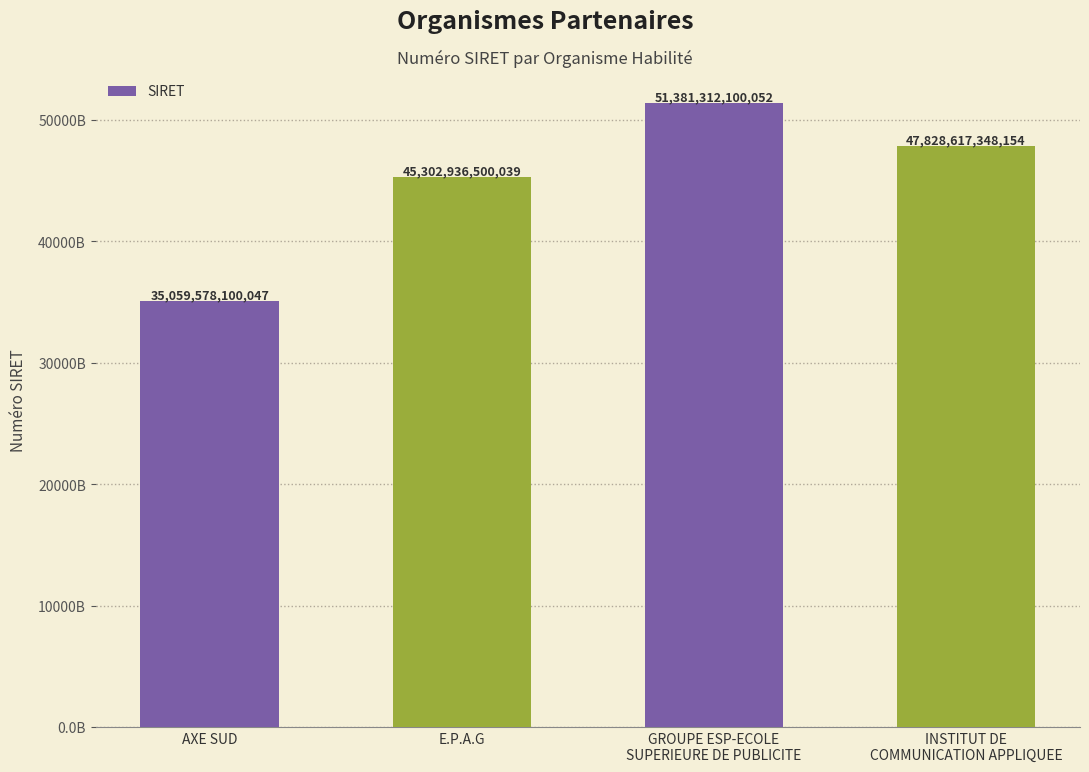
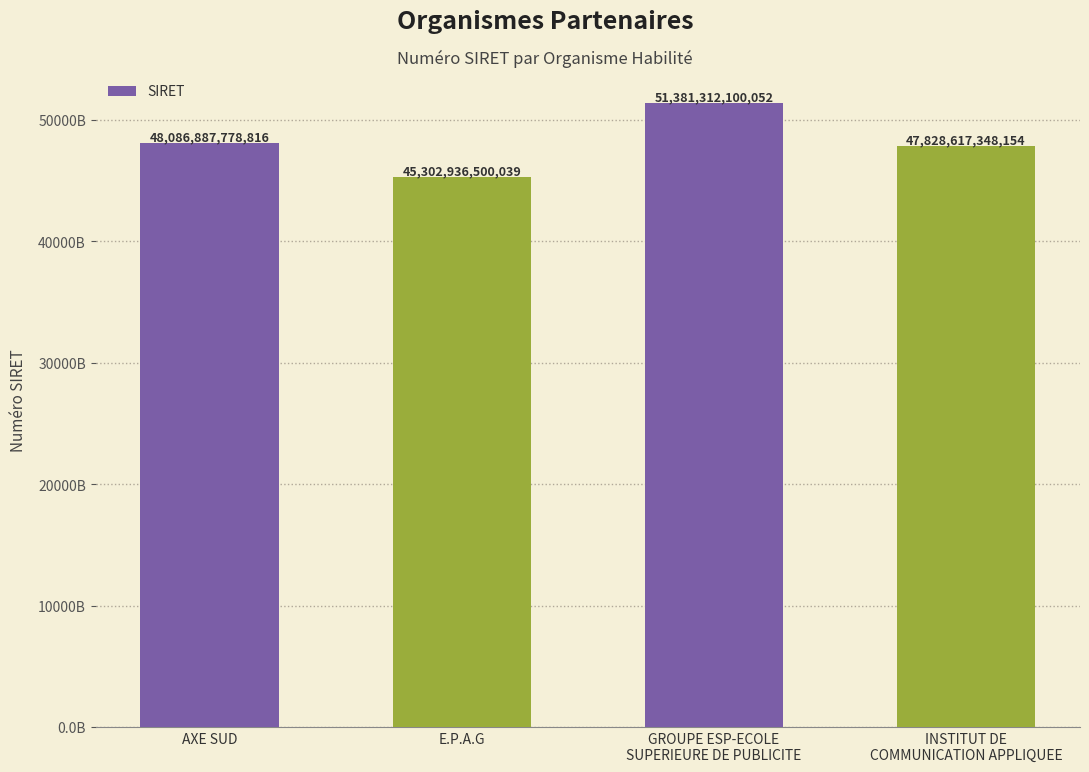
  {
-   "AXE SUD": "35,059,578,100,047",
+   "AXE SUD": "48,086,887,778,816",
    "E.P.A.G": "45,302,936,500,039",
    "GROUPE ESP-ECOLE SUPERIEURE DE PUBLICITE": "51,381,312,100,052",
    "INSTITUT DE COMMUNICATION APPLIQUEE": "47,828,617,348,154"
  }
